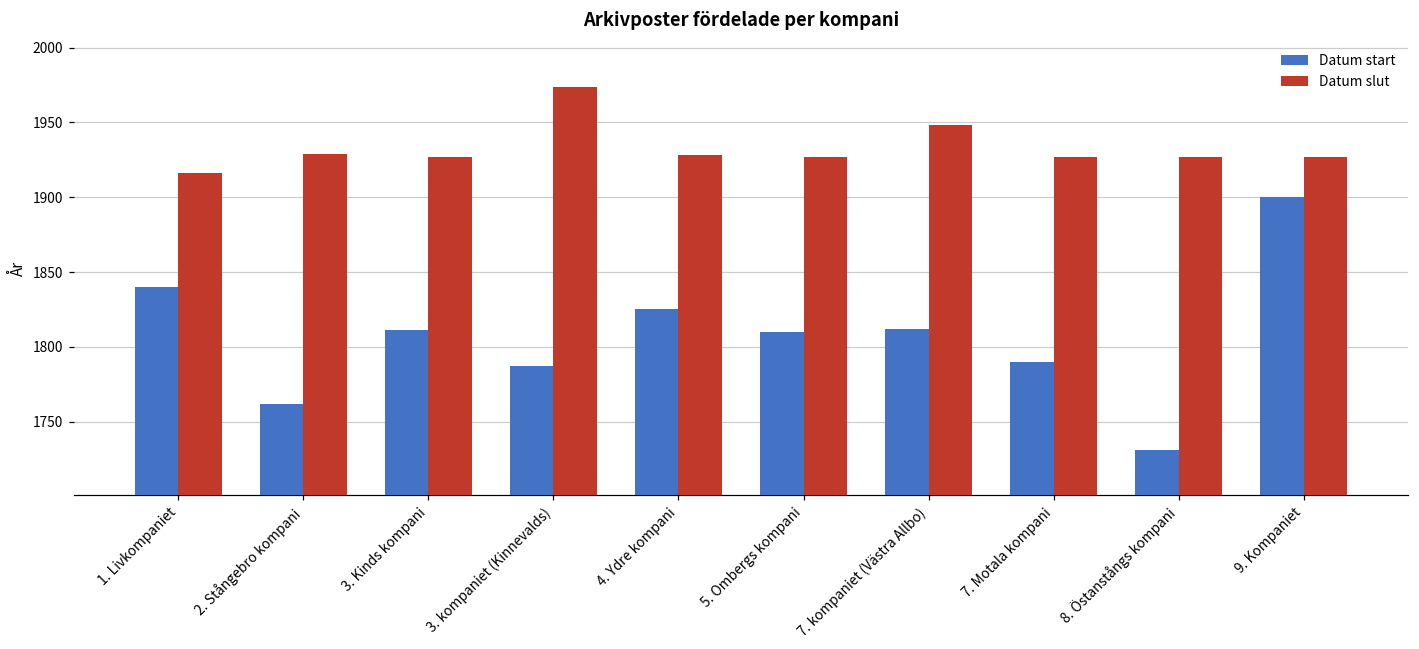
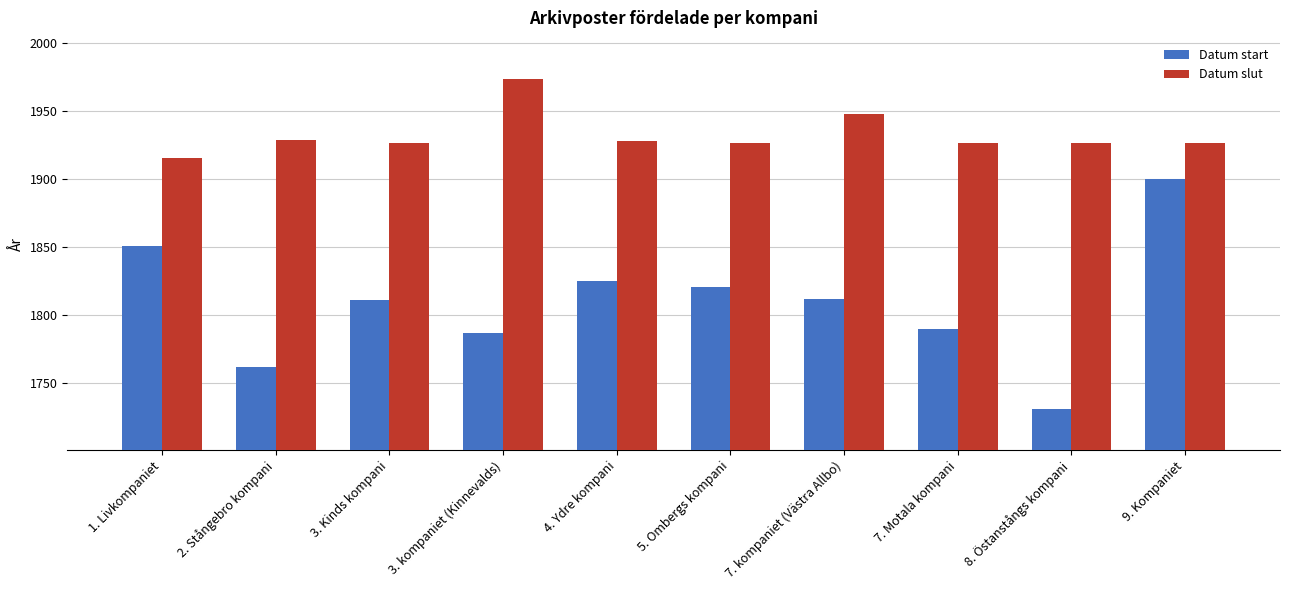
  {
    "Datum start": {
-     "1. Livkompaniet": 1840,
+     "1. Livkompaniet": 1851,
      "2. Stångebro kompani": 1762,
      "3. Kinds kompani": 1811,
      "3. kompaniet (Kinnevalds)": 1787,
      "4. Ydre kompani": 1825,
-     "5. Ombergs kompani": 1810,
+     "5. Ombergs kompani": 1821,
      "7. kompaniet (Västra Allbo)": 1812,
      "7. Motala kompani": 1790,
      "8. Östanstångs kompani": 1731,
      "9. Kompaniet": 1900
    },
    "Datum slut": {
      "1. Livkompaniet": 1916,
      "2. Stångebro kompani": 1929,
      "3. Kinds kompani": 1927,
      "3. kompaniet (Kinnevalds)": 1974,
      "4. Ydre kompani": 1928,
      "5. Ombergs kompani": 1927,
      "7. kompaniet (Västra Allbo)": 1948,
      "7. Motala kompani": 1927,
      "8. Östanstångs kompani": 1927,
      "9. Kompaniet": 1927
    }
  }
